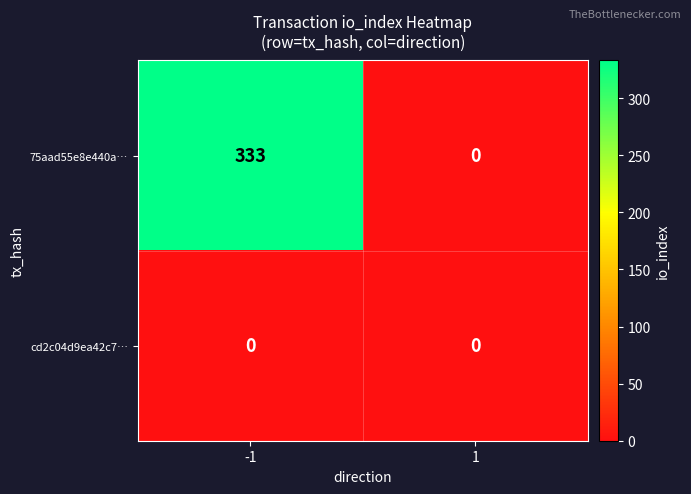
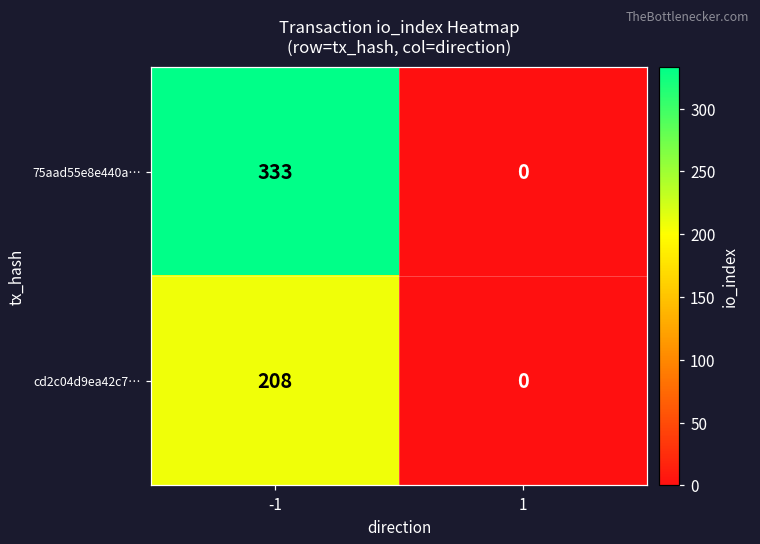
  {
    "75aad55e8e440a…": {
      "-1": 333,
      "1": 0
    },
    "cd2c04d9ea42c7…": {
-     "-1": 0,
+     "-1": 208,
      "1": 0
    }
  }
